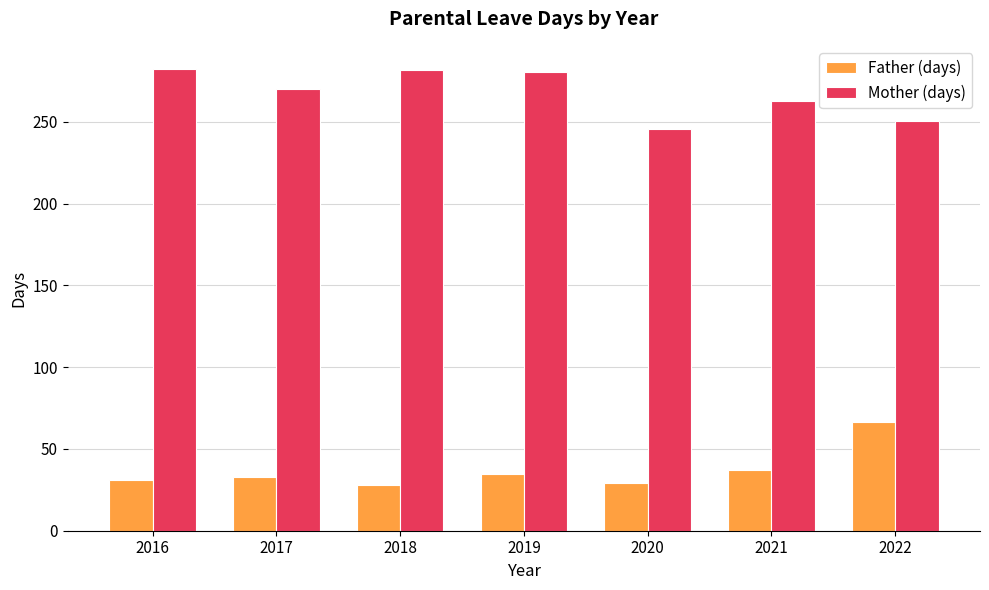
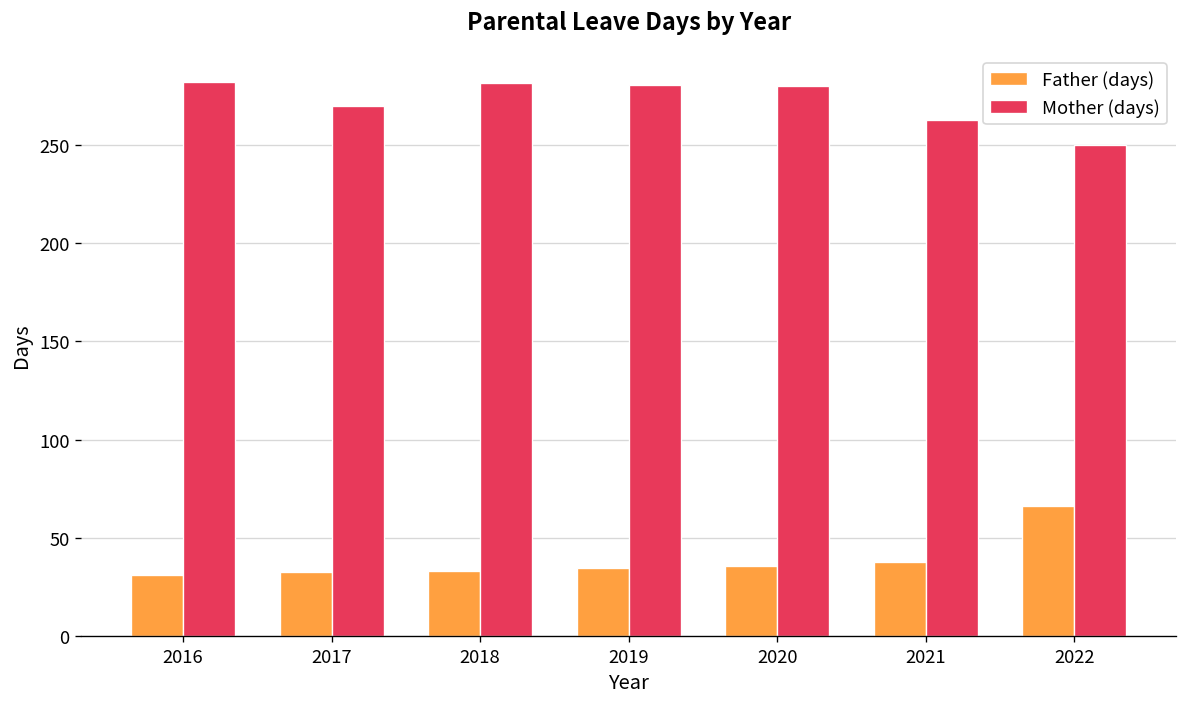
  {
    "Father (days)": {
      "2016": 31,
      "2017": 33,
-     "2018": 28,
+     "2018": 33,
      "2019": 34,
-     "2020": 29,
+     "2020": 35,
      "2021": 37,
      "2022": 66
    },
    "Mother (days)": {
      "2016": 282,
      "2017": 270,
      "2018": 282,
      "2019": 280,
-     "2020": 246,
+     "2020": 280,
      "2021": 263,
      "2022": 250
    }
  }
